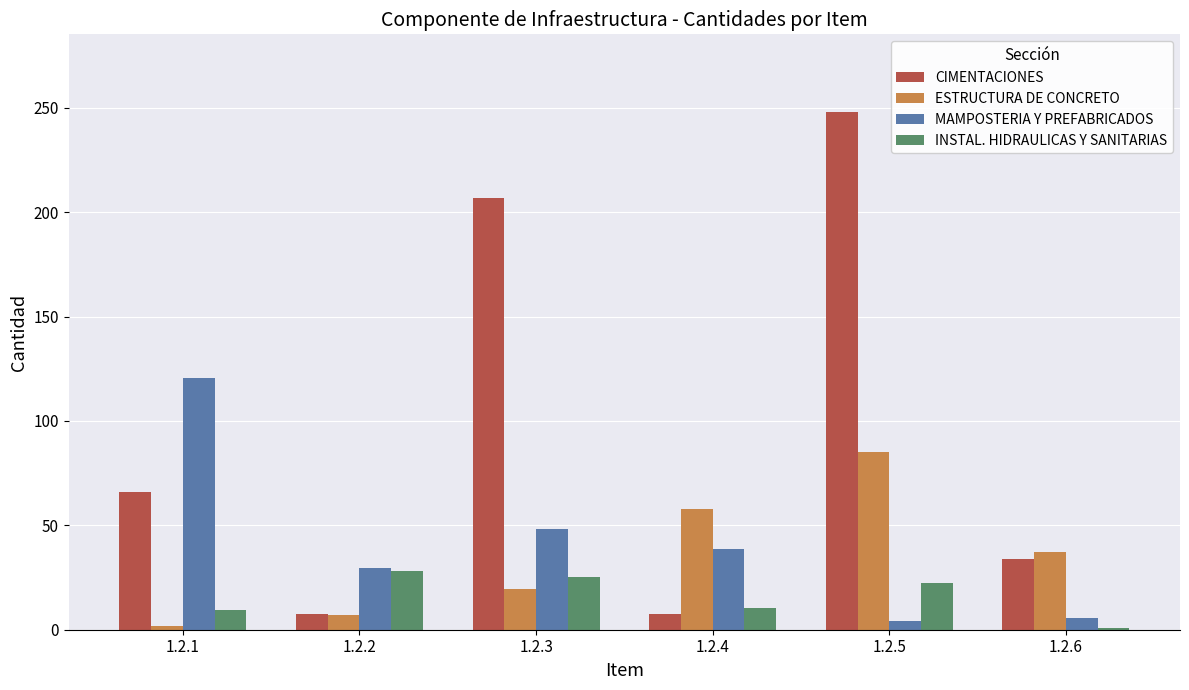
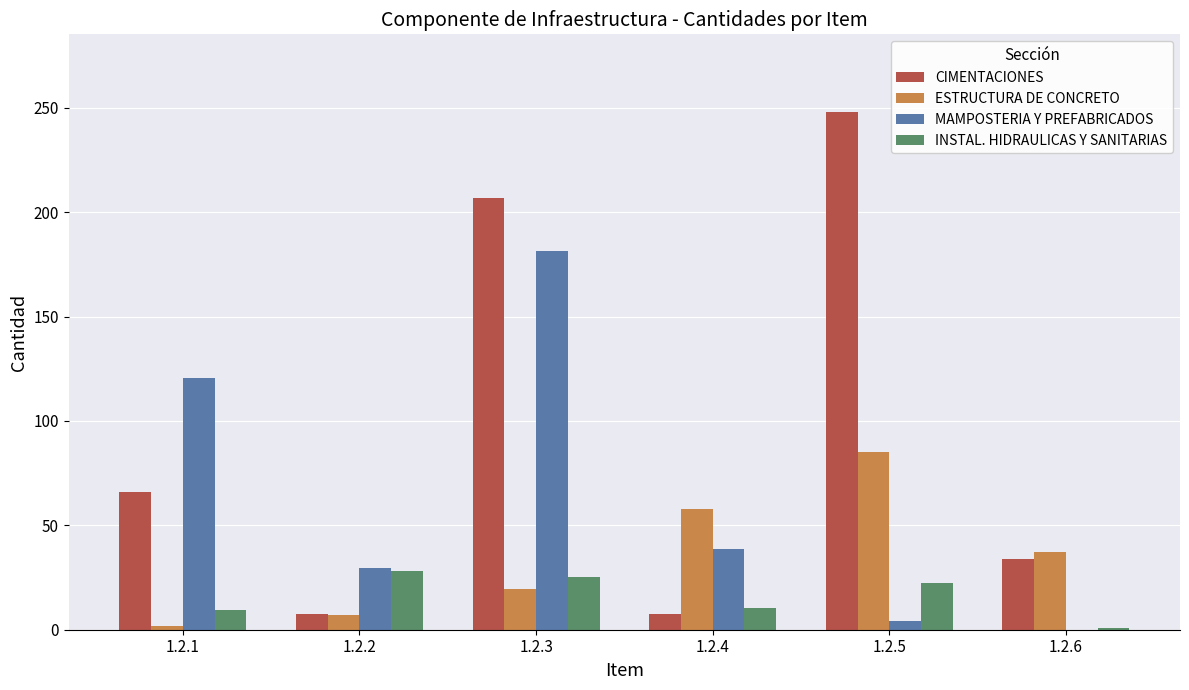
  {
    "MAMPOSTERIA Y PREFABRICADOS": {
      "1.2.1": 120,
      "1.2.2": 30,
-     "1.2.3": 48,
+     "1.2.3": 181,
      "1.2.4": 39,
      "1.2.5": 4,
-     "1.2.6": 6
+     "1.2.6": 0
    },
    "INSTAL. HIDRAULICAS Y SANITARIAS": {
      "1.2.1": 10,
      "1.2.2": 28,
      "1.2.3": 25,
      "1.2.4": 11,
      "1.2.5": 22
    }
  }
